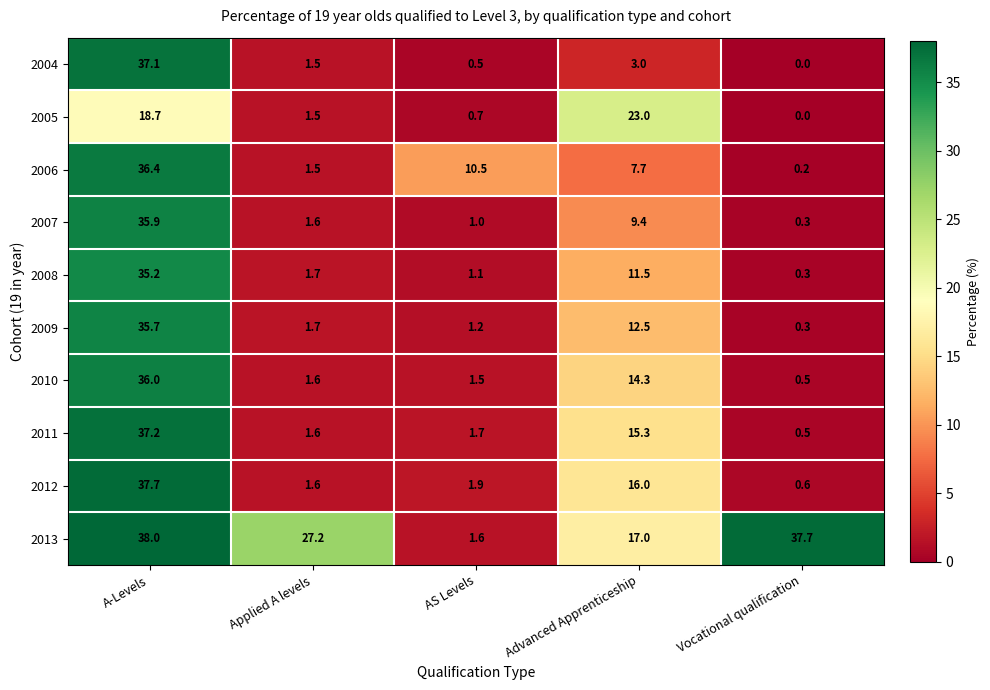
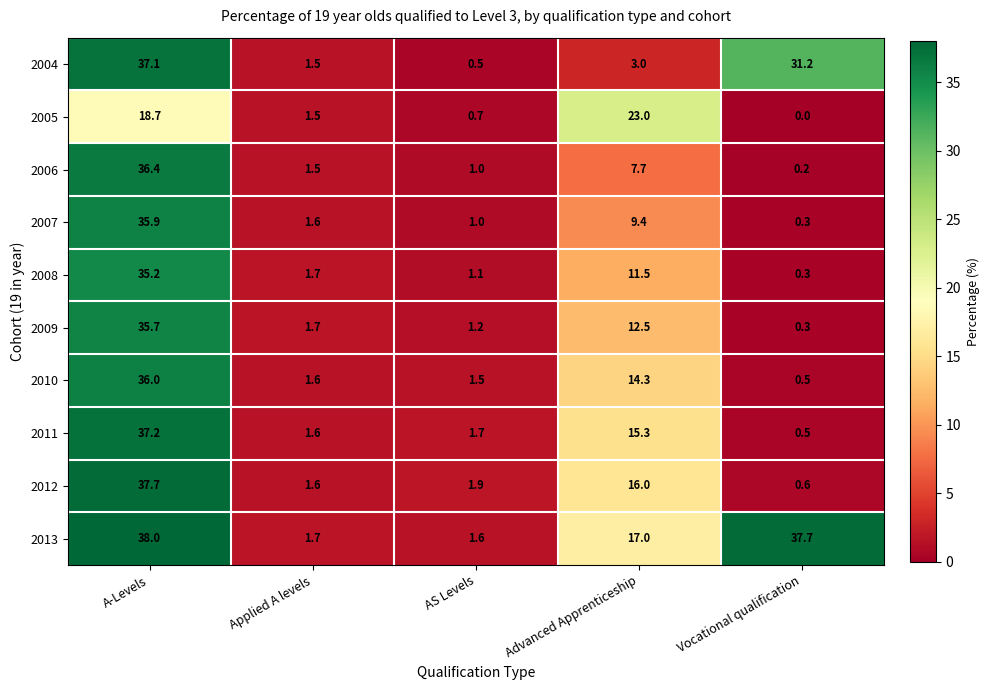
  {
    "2004": {
      "A-Levels": 37.1,
      "Applied A levels": 1.5,
      "AS Levels": 0.5,
      "Advanced Apprenticeship": 3.0,
-     "Vocational qualification": 0.0
+     "Vocational qualification": 31.2
    },
    "2005": {
      "A-Levels": 18.7,
      "Applied A levels": 1.5,
      "AS Levels": 0.7,
      "Advanced Apprenticeship": 23.0,
      "Vocational qualification": 0.0
    },
    "2006": {
      "A-Levels": 36.4,
      "Applied A levels": 1.5,
-     "AS Levels": 10.5,
+     "AS Levels": 1.0,
      "Advanced Apprenticeship": 7.7,
      "Vocational qualification": 0.2
    },
    "2007": {
      "A-Levels": 35.9,
      "Applied A levels": 1.6,
      "AS Levels": 1.0,
      "Advanced Apprenticeship": 9.4,
      "Vocational qualification": 0.3
    },
    "2008": {
      "A-Levels": 35.2,
      "Applied A levels": 1.7,
      "AS Levels": 1.1,
      "Advanced Apprenticeship": 11.5,
      "Vocational qualification": 0.3
    },
    "2009": {
      "A-Levels": 35.7,
      "Applied A levels": 1.7,
      "AS Levels": 1.2,
      "Advanced Apprenticeship": 12.5,
      "Vocational qualification": 0.3
    },
    "2010": {
      "A-Levels": 36.0,
      "Applied A levels": 1.6,
      "AS Levels": 1.5,
      "Advanced Apprenticeship": 14.3,
      "Vocational qualification": 0.5
    },
    "2011": {
      "A-Levels": 37.2,
      "Applied A levels": 1.6,
      "AS Levels": 1.7,
      "Advanced Apprenticeship": 15.3,
      "Vocational qualification": 0.5
    },
    "2012": {
      "A-Levels": 37.7,
      "Applied A levels": 1.6,
      "AS Levels": 1.9,
      "Advanced Apprenticeship": 16.0,
      "Vocational qualification": 0.6
    },
    "2013": {
      "A-Levels": 38.0,
-     "Applied A levels": 27.2,
+     "Applied A levels": 1.7,
      "AS Levels": 1.6,
      "Advanced Apprenticeship": 17.0,
      "Vocational qualification": 37.7
    }
  }
